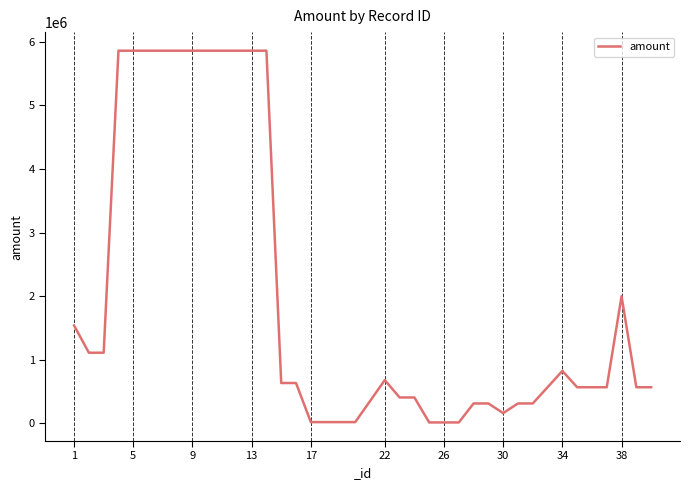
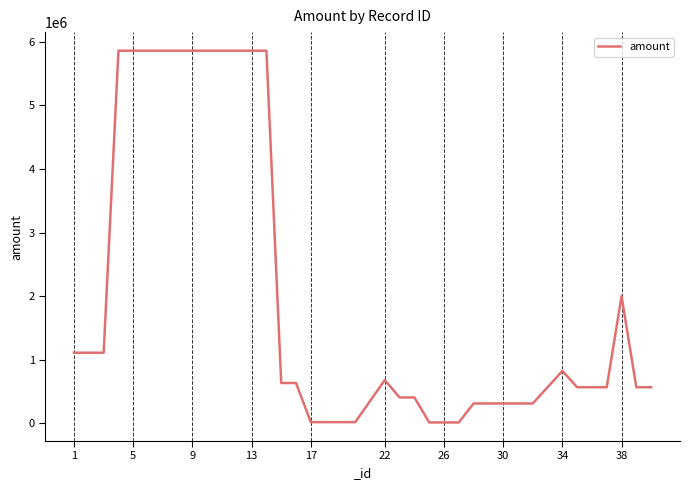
  {
-   "1": 1500000,
+   "1": 1100000,
    "5": 5900000,
    "9": 5900000,
    "13": 5900000,
    "17": 0,
    "22": 700000,
    "26": 0,
-   "30": 200000,
+   "30": 300000,
    "34": 800000,
    "38": 2000000
  }
